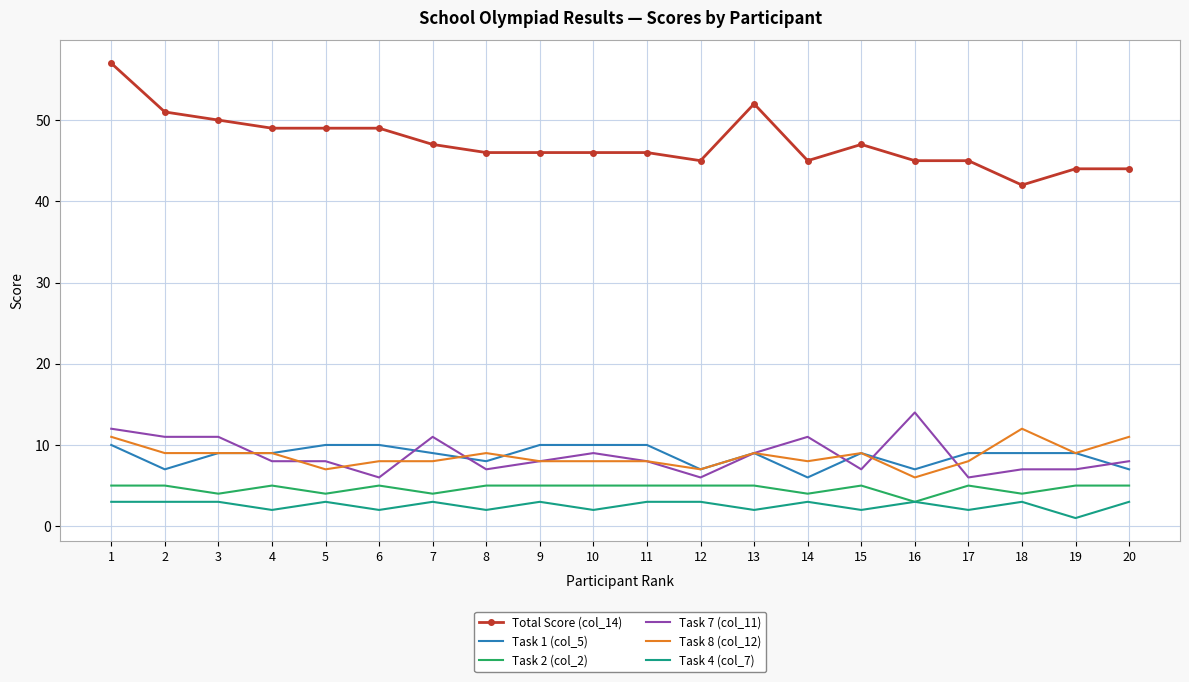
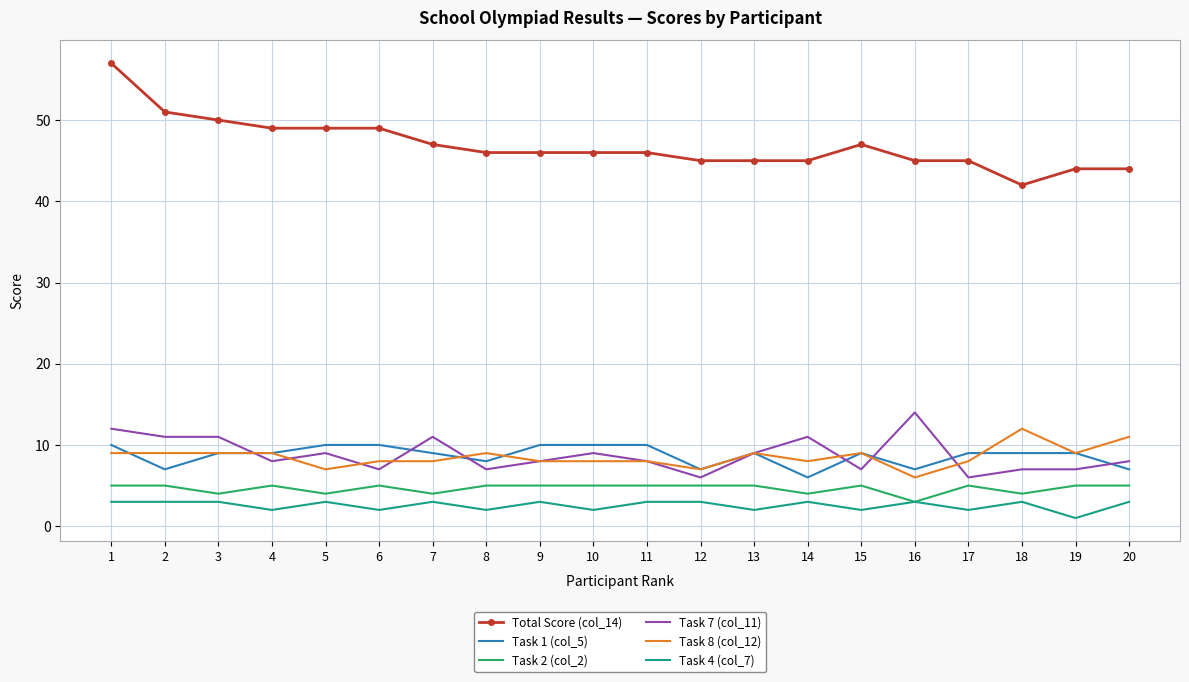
  {
    "Total Score (col_14)": {
      "1": 57,
      "2": 51,
      "3": 50,
      "4": 49,
      "5": 49,
      "6": 49,
      "7": 47,
      "8": 46,
      "9": 46,
      "10": 46,
      "11": 46,
      "12": 45,
-     "13": 52,
+     "13": 45,
      "14": 45,
      "15": 47,
      "16": 45,
      "17": 45,
      "18": 42,
      "19": 44,
      "20": 44
    },
    "Task 1 (col_5)": {
      "1": 10,
      "2": 7,
      "5": 10,
      "6": 10,
      "7": 9,
      "8": 8,
      "9": 10,
      "10": 10,
      "11": 10,
      "14": 6,
      "16": 7,
      "17": 9,
      "18": 9,
      "20": 7
    },
    "Task 7 (col_11)": {
      "1": 12,
      "2": 11,
      "3": 11,
      "4": 8,
-     "5": 8,
-     "6": 6,
+     "5": 9,
+     "6": 7,
      "7": 11,
      "8": 7,
      "10": 9,
      "12": 6,
      "14": 11,
      "15": 7,
      "16": 14,
      "17": 6,
      "18": 7,
      "19": 7,
      "20": 8
    },
    "Task 8 (col_12)": {
-     "1": 11,
+     "1": 9,
      "2": 9,
      "5": 7,
      "6": 8,
      "7": 8,
      "8": 9,
      "10": 8,
      "14": 8,
      "16": 6,
      "17": 8,
      "18": 12,
      "20": 11
    }
  }
